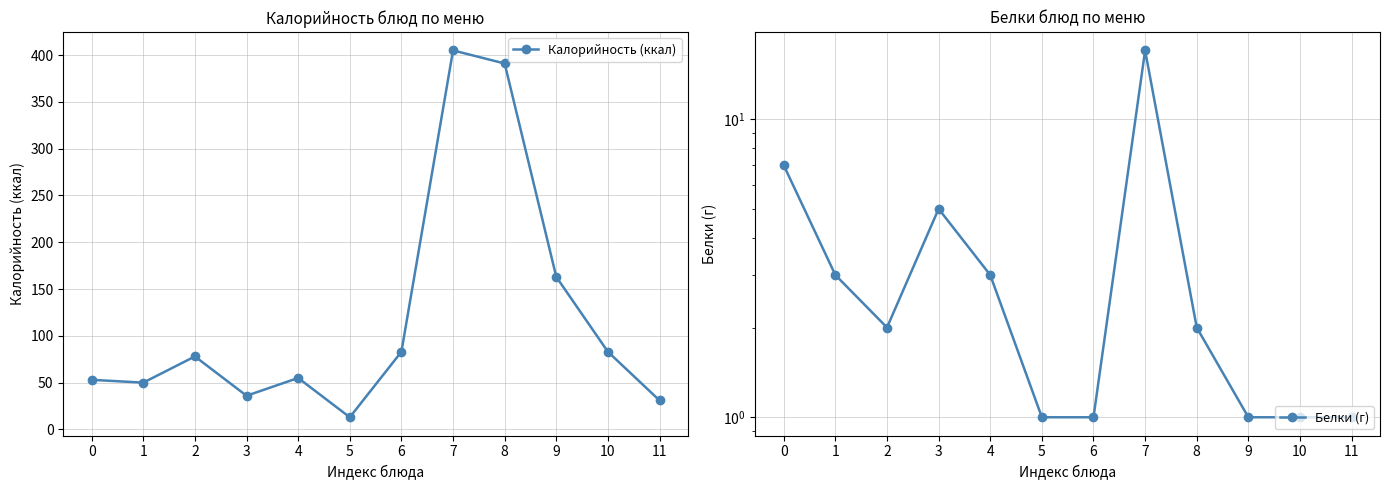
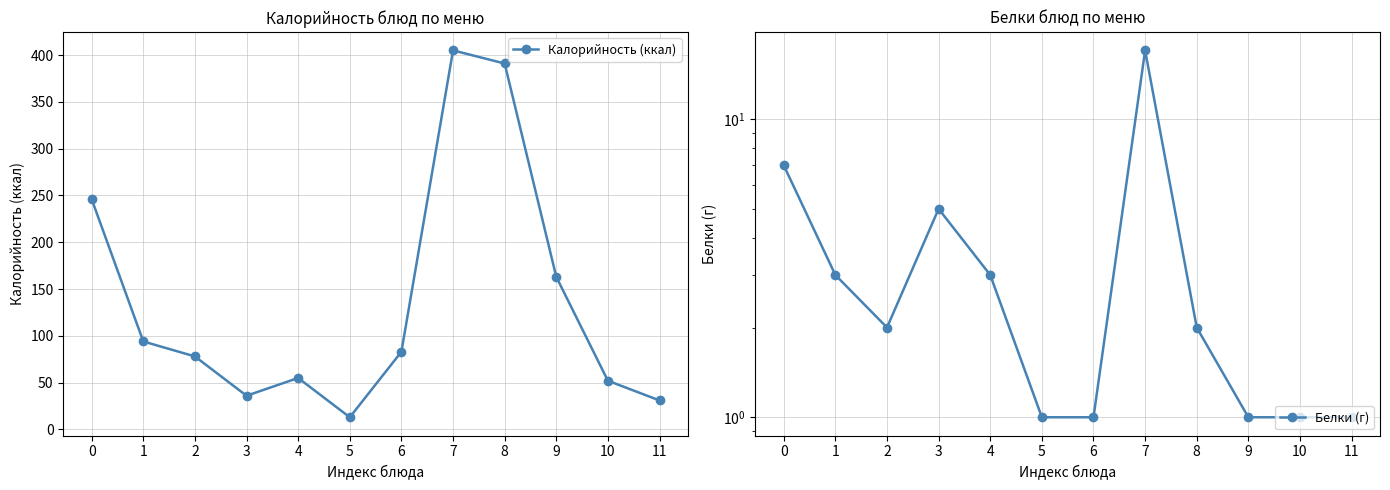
  {
    "Калорийность блюд по меню": {
-     "0": 50,
-     "1": 50,
+     "0": 250,
+     "1": 90,
      "2": 80,
      "3": 40,
      "4": 60,
      "5": 10,
      "6": 80,
      "7": 410,
      "8": 390,
      "9": 160,
-     "10": 80,
+     "10": 50,
      "11": 30
    },
    "Белки блюд по меню": {
      "0": 7.0,
      "1": 3.0,
      "2": 2.0,
      "3": 5.0,
      "4": 3.0,
      "5": 1.00,
      "6": 1.00,
      "7": 17,
      "8": 2.0,
      "9": 1.00
    }
  }
